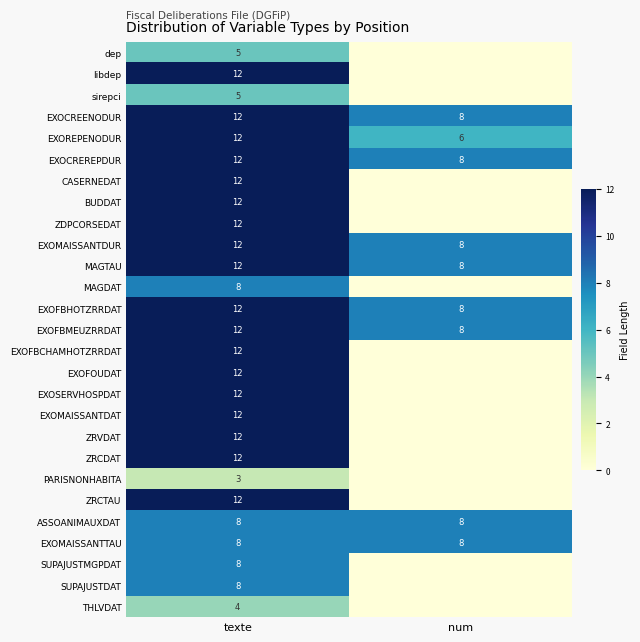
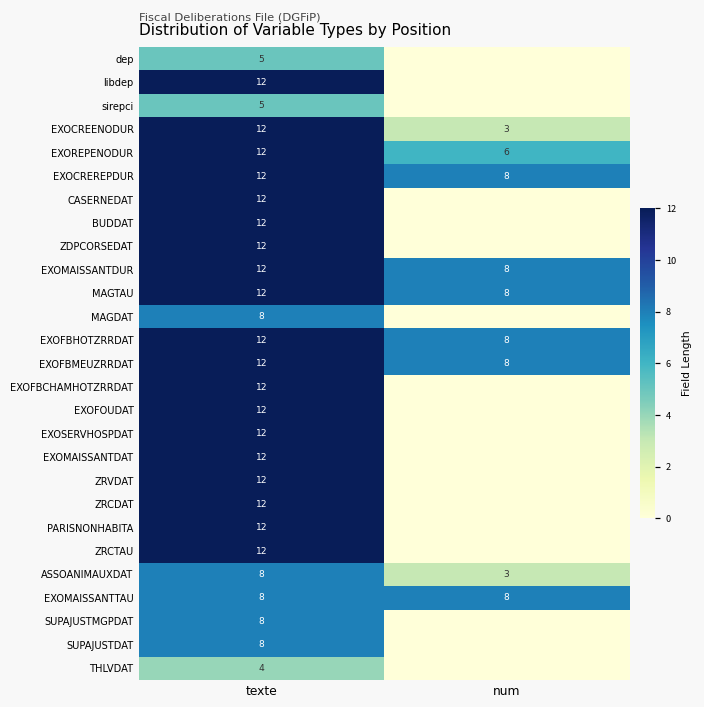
  {
    "dep": {
      "texte": 5
    },
    "libdep": {
      "texte": 12
    },
    "sirepci": {
      "texte": 5
    },
    "EXOCREENODUR": {
      "texte": 12,
-     "num": 8
+     "num": 3
    },
    "EXOREPENODUR": {
      "texte": 12,
      "num": 6
    },
    "EXOCREREPDUR": {
      "texte": 12,
      "num": 8
    },
    "CASERNEDAT": {
      "texte": 12
    },
    "BUDDAT": {
      "texte": 12
    },
    "ZDPCORSEDAT": {
      "texte": 12
    },
    "EXOMAISSANTDUR": {
      "texte": 12,
      "num": 8
    },
    "MAGTAU": {
      "texte": 12,
      "num": 8
    },
    "MAGDAT": {
      "texte": 8
    },
    "EXOFBHOTZRRDAT": {
      "texte": 12,
      "num": 8
    },
    "EXOFBMEUZRRDAT": {
      "texte": 12,
      "num": 8
    },
    "EXOFBCHAMHOTZRRDAT": {
      "texte": 12
    },
    "EXOFOUDAT": {
      "texte": 12
    },
    "EXOSERVHOSPDAT": {
      "texte": 12
    },
    "EXOMAISSANTDAT": {
      "texte": 12
    },
    "ZRVDAT": {
      "texte": 12
    },
    "ZRCDAT": {
      "texte": 12
    },
    "PARISNONHABITA": {
-     "texte": 3
+     "texte": 12
    },
    "ZRCTAU": {
      "texte": 12
    },
    "ASSOANIMAUXDAT": {
      "texte": 8,
-     "num": 8
+     "num": 3
    },
    "EXOMAISSANTTAU": {
      "texte": 8,
      "num": 8
    },
    "SUPAJUSTMGPDAT": {
      "texte": 8
    },
    "SUPAJUSTDAT": {
      "texte": 8
    },
    "THLVDAT": {
      "texte": 4
    }
  }
